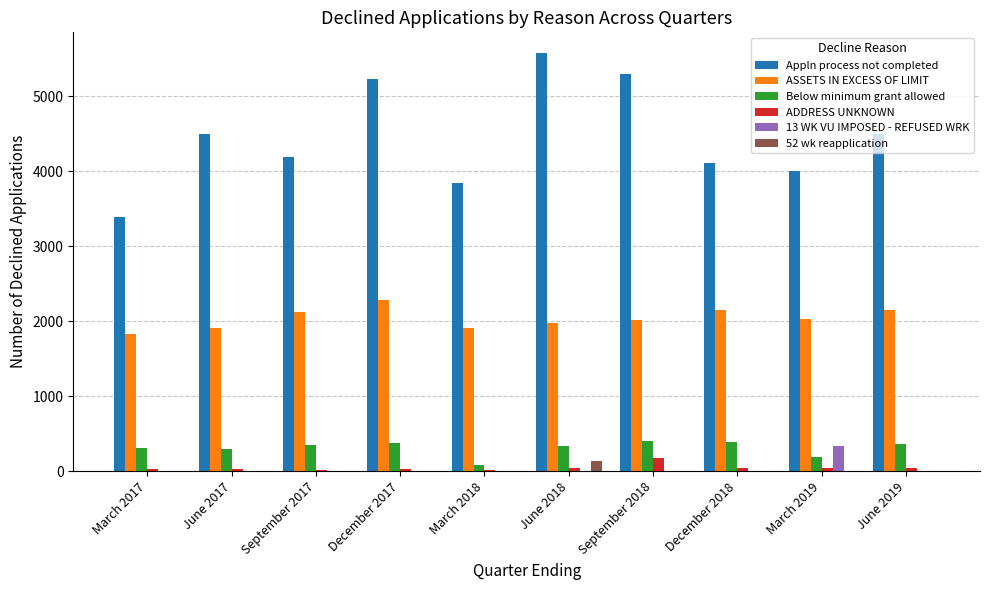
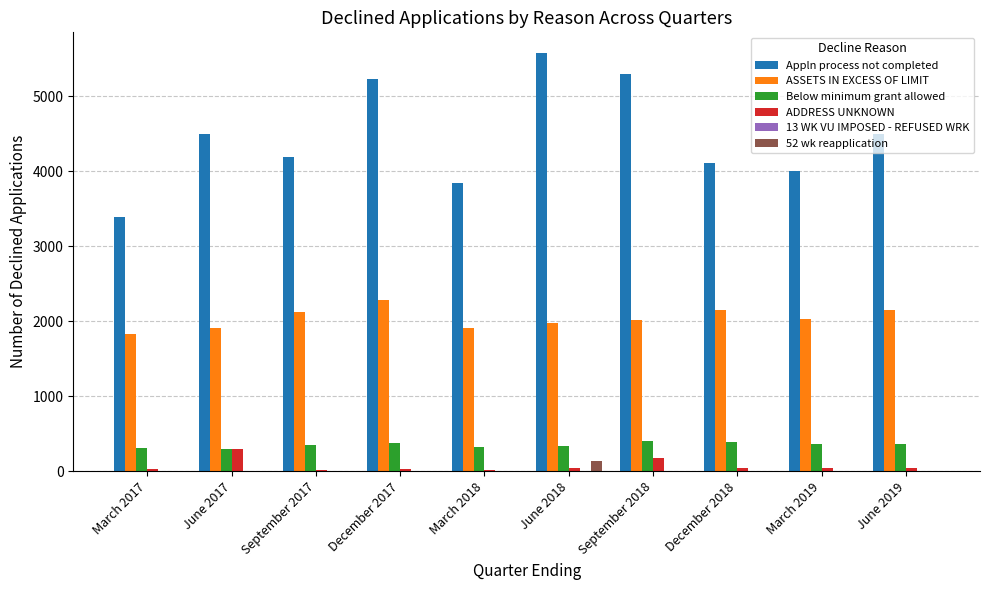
  {
    "Appln process not completed": {
      "March 2017": 3400,
      "June 2017": 4500,
      "September 2017": 4200,
      "December 2017": 5200,
      "March 2018": 3800,
      "June 2018": 5600,
      "September 2018": 5300,
      "December 2018": 4100,
      "March 2019": 4000
    },
    "ASSETS IN EXCESS OF LIMIT": {
      "March 2017": 1800,
      "June 2017": 1900,
      "September 2017": 2100,
      "December 2017": 2300,
      "March 2018": 1900,
      "June 2018": 2000,
      "September 2018": 2000,
      "December 2018": 2200,
      "March 2019": 2000,
      "June 2019": 2100
    },
    "Below minimum grant allowed": {
      "March 2017": 300,
      "June 2017": 300,
      "September 2017": 300,
      "December 2017": 400,
-     "March 2018": 100,
+     "March 2018": 300,
      "June 2018": 300,
      "September 2018": 400,
      "December 2018": 400,
-     "March 2019": 200,
+     "March 2019": 400,
      "June 2019": 400
    },
    "ADDRESS UNKNOWN": {
-     "June 2017": 0,
+     "June 2017": 300,
      "June 2018": 0,
      "September 2018": 200,
      "December 2018": 0,
      "March 2019": 0,
      "June 2019": 0
    },
    "13 WK VU IMPOSED - REFUSED WRK": {
-     "March 2019": 300
+     "March 2019": 0
    },
    "52 wk reapplication": {
      "June 2018": 100
    }
  }
